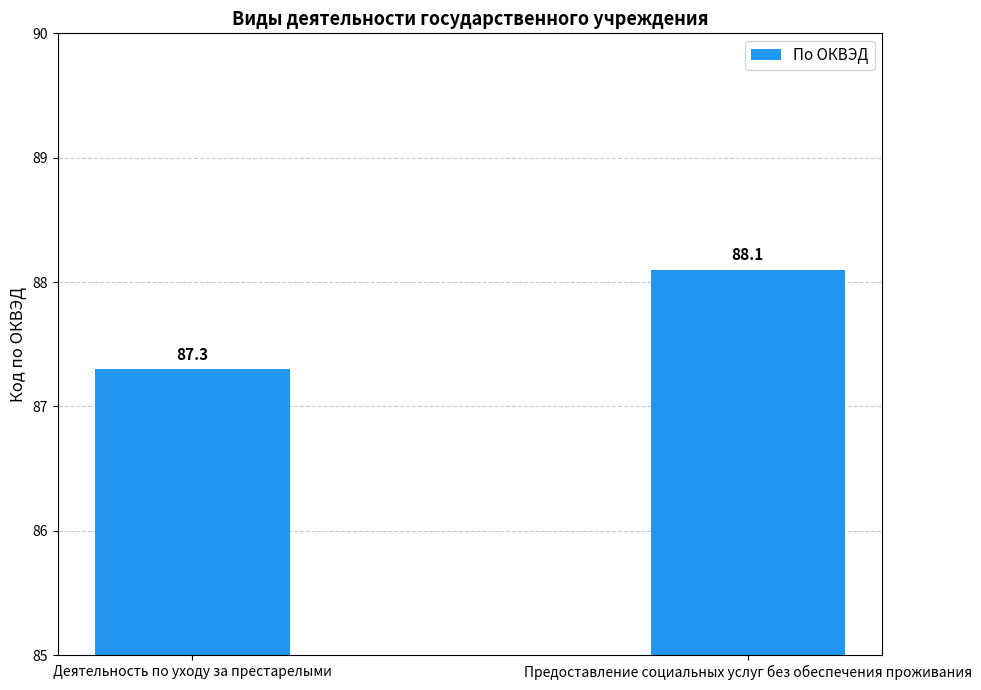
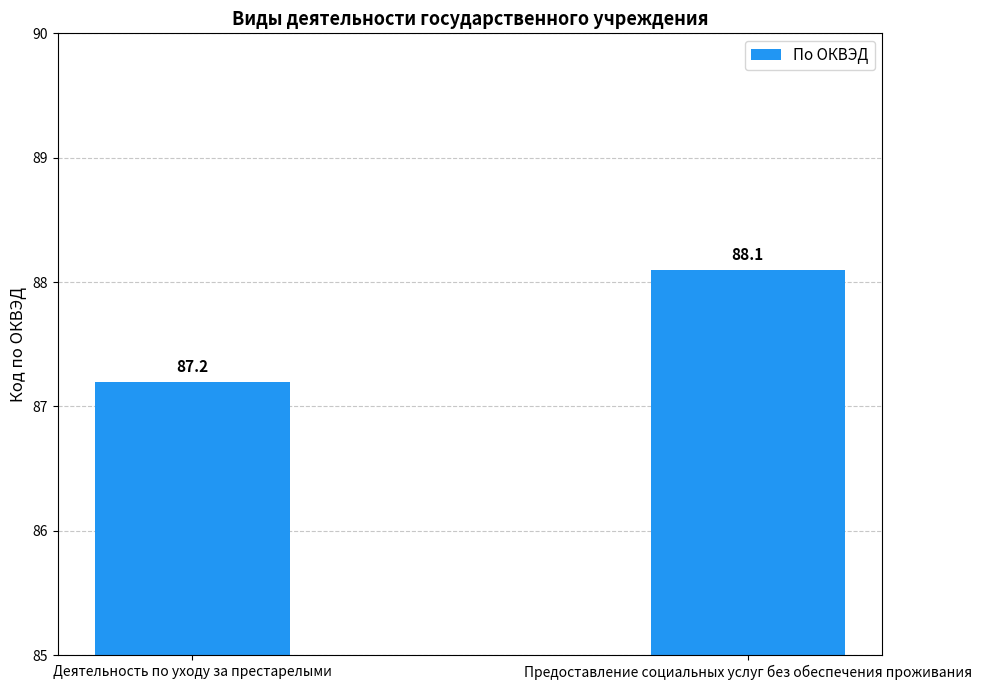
  {
-   "Деятельность по уходу за престарелыми": 87.3,
+   "Деятельность по уходу за престарелыми": 87.2,
    "Предоставление социальных услуг без обеспечения проживания": 88.1
  }
